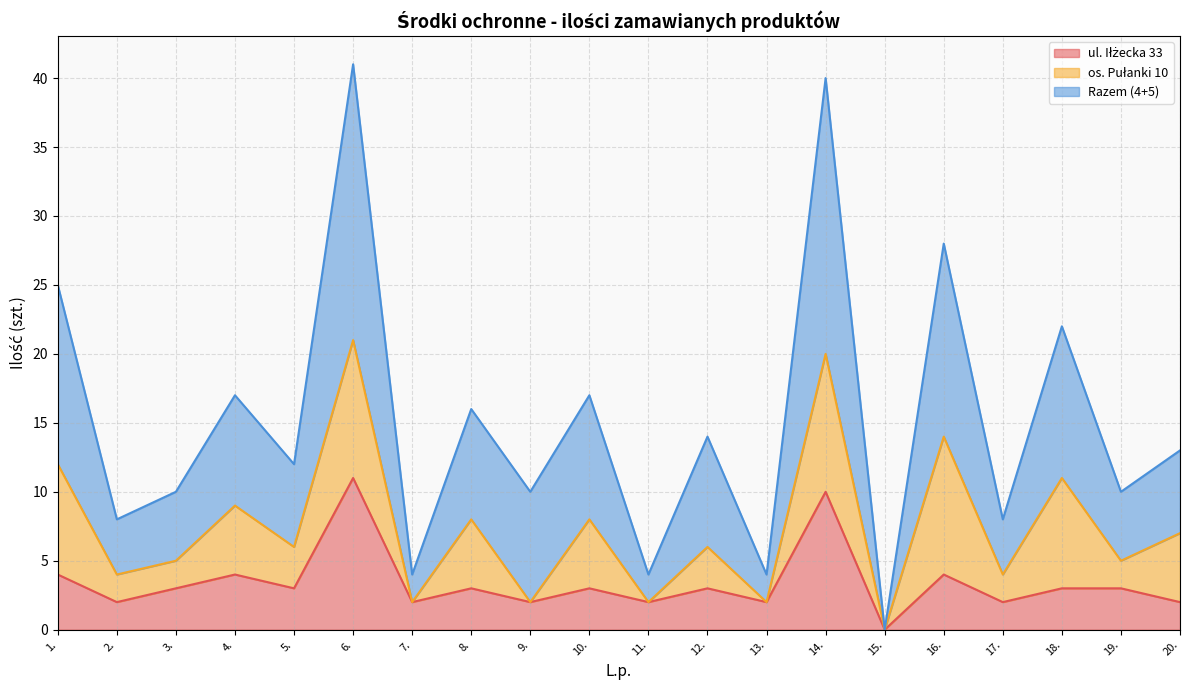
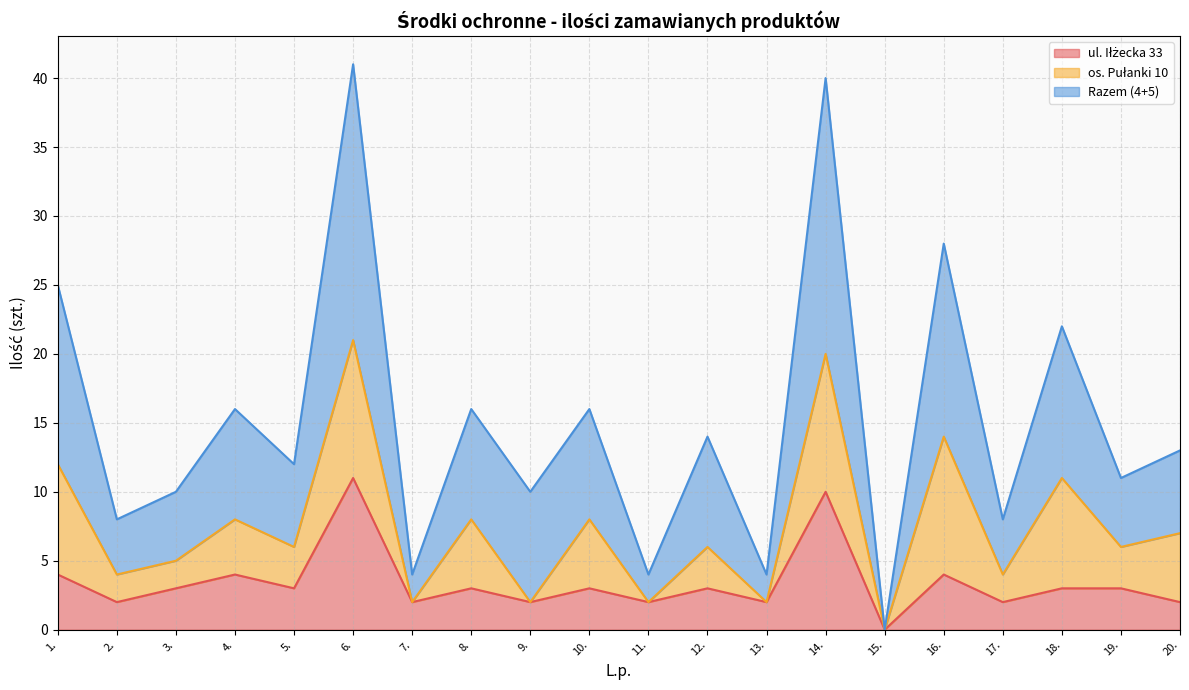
  {
    "ul. Iłżecka 33": {
      "1.": 4,
      "2.": 2,
      "3.": 3,
      "4.": 4,
      "5.": 3,
      "6.": 11,
      "8.": 3,
      "10.": 3,
      "12.": 3,
      "14.": 10,
      "16.": 4,
      "17.": 2,
      "18.": 3,
      "19.": 3,
      "20.": 2
    },
    "os. Pułanki 10": {
      "1.": 8,
      "2.": 2,
      "3.": 2,
-     "4.": 5,
+     "4.": 4,
      "5.": 3,
      "6.": 10,
      "8.": 5,
      "10.": 5,
      "12.": 3,
      "14.": 10,
      "16.": 10,
      "17.": 2,
      "18.": 8,
-     "19.": 2,
+     "19.": 3,
      "20.": 5
    },
    "Razem (4+5)": {
      "1.": 13,
      "2.": 4,
      "3.": 5,
      "4.": 8,
      "5.": 6,
      "6.": 20,
      "7.": 2,
      "8.": 8,
      "9.": 8,
-     "10.": 9,
+     "10.": 8,
      "11.": 2,
      "12.": 8,
      "13.": 2,
      "14.": 20,
      "16.": 14,
      "17.": 4,
      "18.": 11,
      "19.": 5,
      "20.": 6
    }
  }
